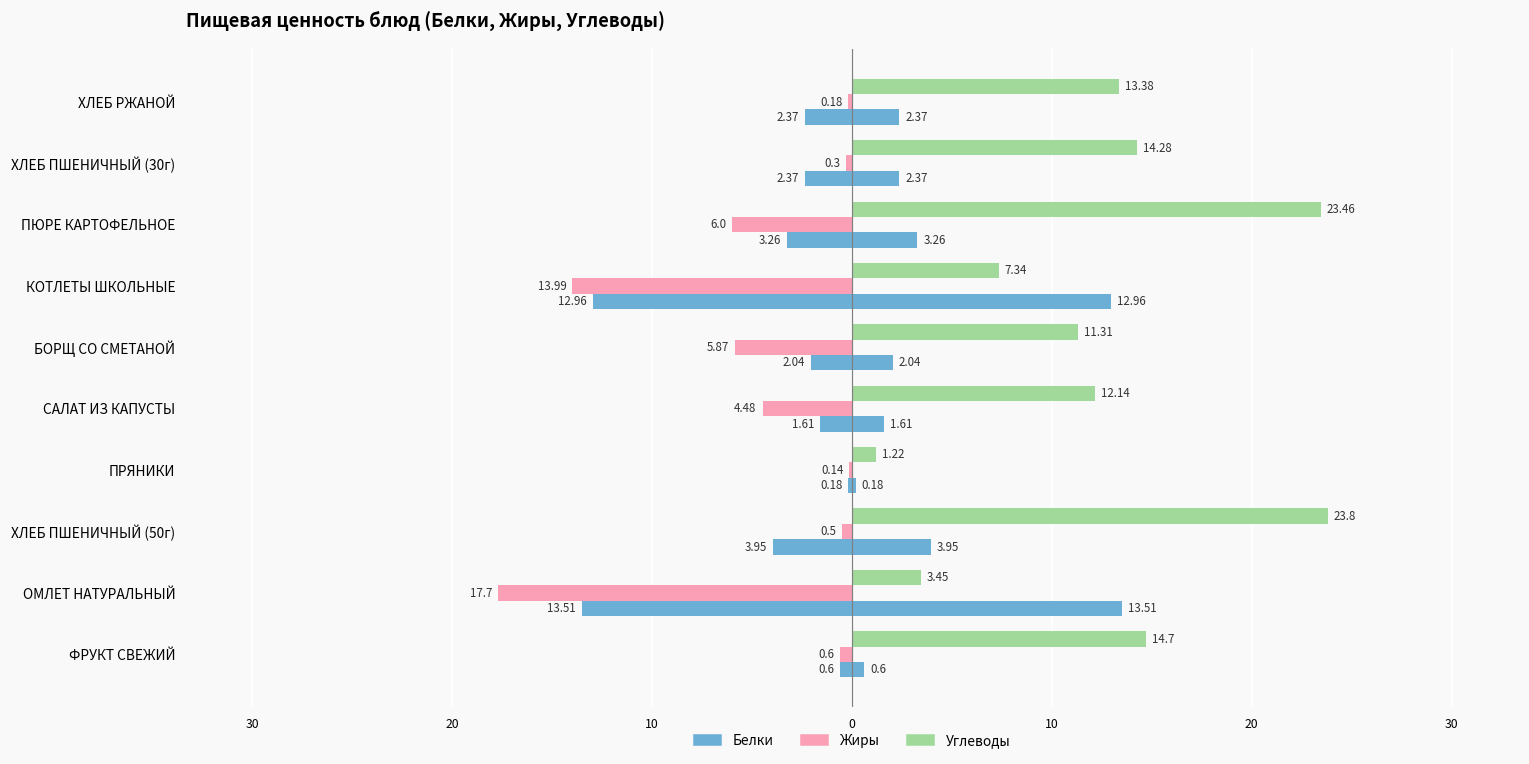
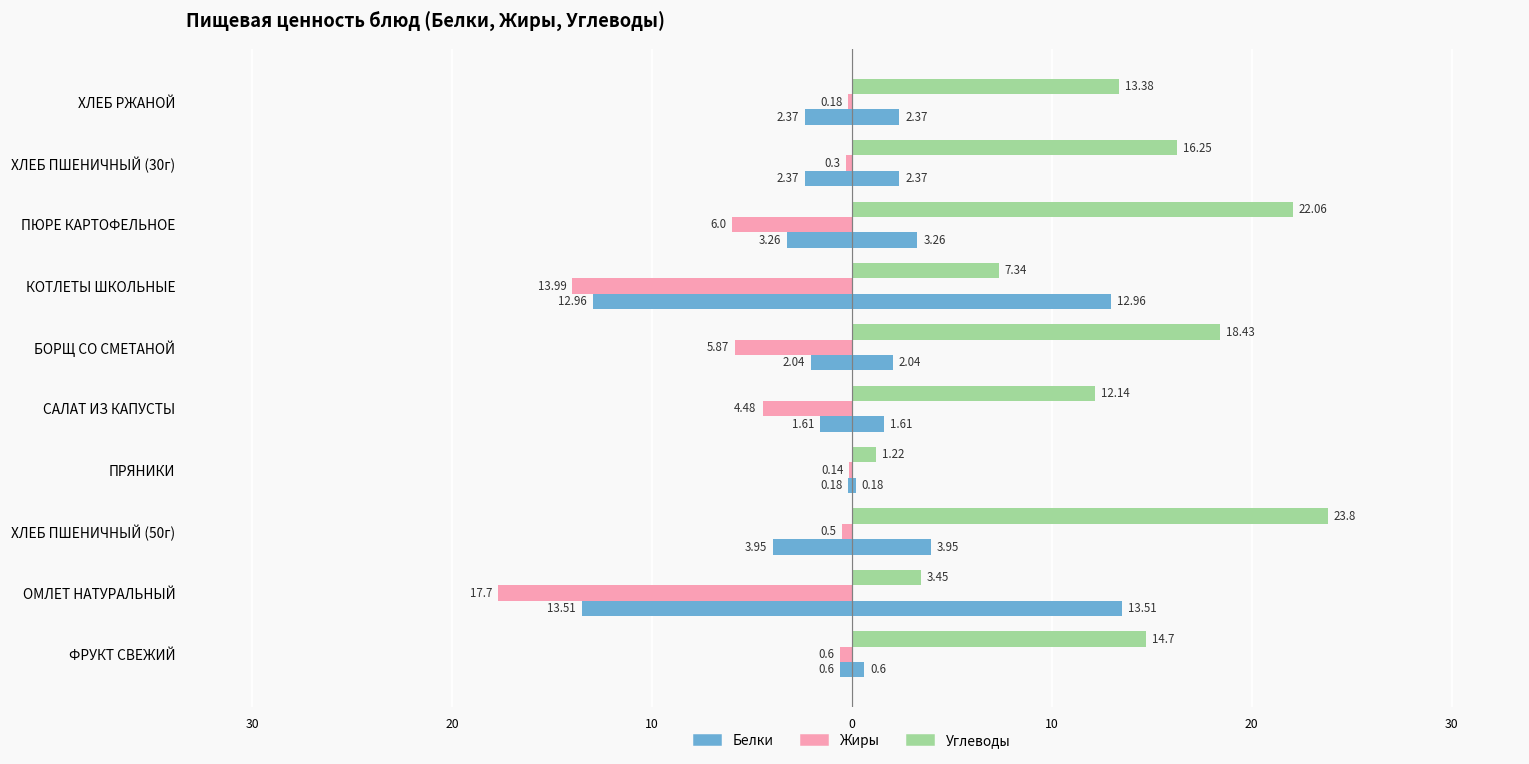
  {
    "Углеводы": {
      "ХЛЕБ РЖАНОЙ": 13.38,
-     "ХЛЕБ ПШЕНИЧНЫЙ (30г)": 14.28,
-     "ПЮРЕ КАРТОФЕЛЬНОЕ": 23.46,
+     "ХЛЕБ ПШЕНИЧНЫЙ (30г)": 16.25,
+     "ПЮРЕ КАРТОФЕЛЬНОЕ": 22.06,
      "КОТЛЕТЫ ШКОЛЬНЫЕ": 7.34,
-     "БОРЩ СО СМЕТАНОЙ": 11.31,
+     "БОРЩ СО СМЕТАНОЙ": 18.43,
      "САЛАТ ИЗ КАПУСТЫ": 12.14,
      "ПРЯНИКИ": 1.22,
      "ХЛЕБ ПШЕНИЧНЫЙ (50г)": 23.8,
      "ОМЛЕТ НАТУРАЛЬНЫЙ": 3.45,
      "ФРУКТ СВЕЖИЙ": 14.7
    }
  }
